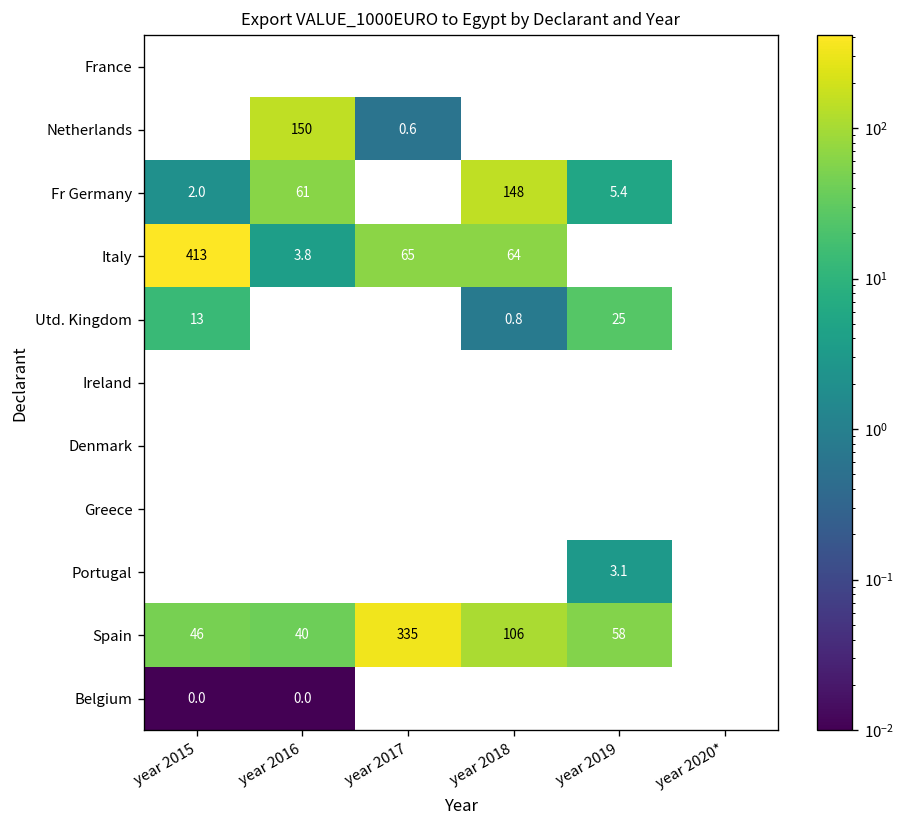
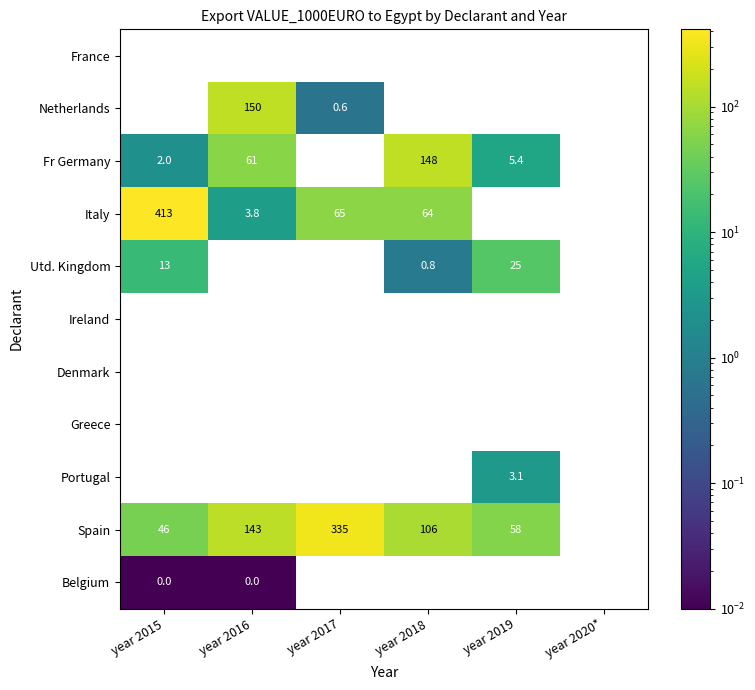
  {
    "Netherlands": {
      "year 2016": 150,
      "year 2017": 0.6
    },
    "Fr Germany": {
      "year 2015": 2.0,
      "year 2016": 61,
      "year 2018": 148,
      "year 2019": 5.4
    },
    "Italy": {
      "year 2015": 413,
      "year 2016": 3.8,
      "year 2017": 65,
      "year 2018": 64
    },
    "Utd. Kingdom": {
      "year 2015": 13,
      "year 2018": 0.8,
      "year 2019": 25
    },
    "Portugal": {
      "year 2019": 3.1
    },
    "Spain": {
      "year 2015": 46,
-     "year 2016": 40,
+     "year 2016": 143,
      "year 2017": 335,
      "year 2018": 106,
      "year 2019": 58
    },
    "Belgium": {
      "year 2015": 0.0,
      "year 2016": 0.0
    }
  }
